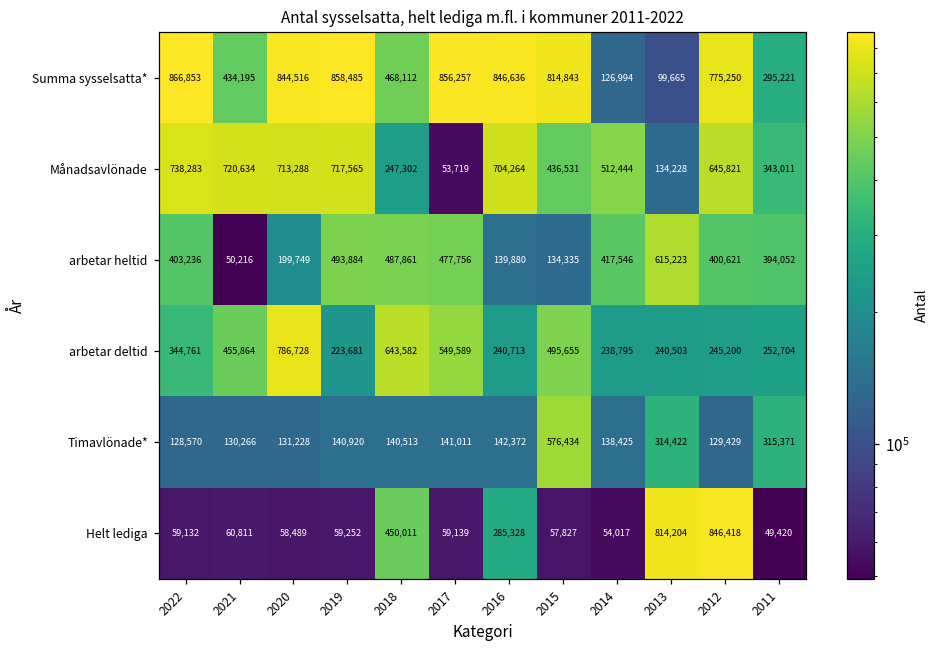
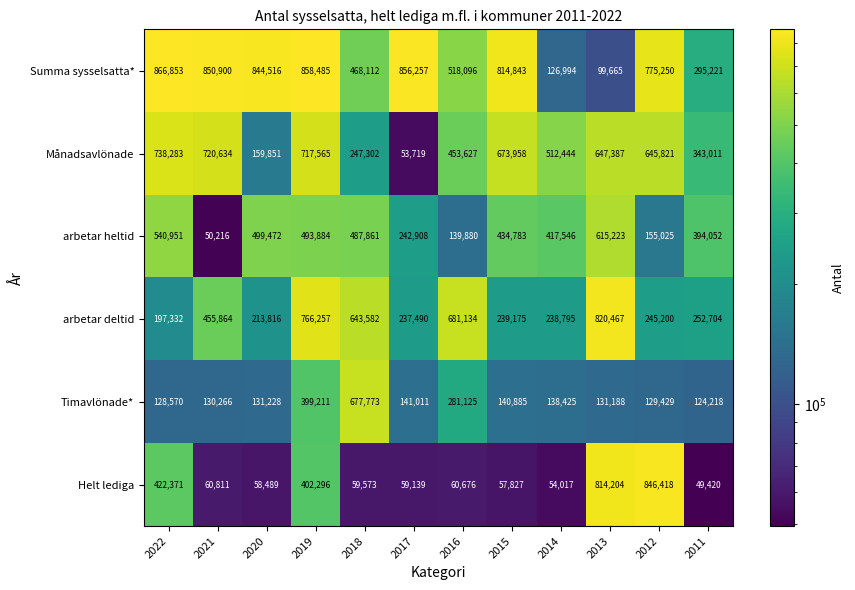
  {
    "Summa sysselsatta*": {
      "2022": "866,853",
-     "2021": "434,195",
+     "2021": "850,900",
      "2020": "844,516",
      "2019": "858,485",
      "2018": "468,112",
      "2017": "856,257",
-     "2016": "846,636",
+     "2016": "518,096",
      "2015": "814,843",
      "2014": "126,994",
      "2013": "99,665",
      "2012": "775,250",
      "2011": "295,221"
    },
    "Månadsavlönade": {
      "2022": "738,283",
      "2021": "720,634",
-     "2020": "713,288",
+     "2020": "159,851",
      "2019": "717,565",
      "2018": "247,302",
      "2017": "53,719",
-     "2016": "704,264",
-     "2015": "436,531",
+     "2016": "453,627",
+     "2015": "673,958",
      "2014": "512,444",
-     "2013": "134,228",
+     "2013": "647,387",
      "2012": "645,821",
      "2011": "343,011"
    },
    "arbetar heltid": {
-     "2022": "403,236",
+     "2022": "540,951",
      "2021": "50,216",
-     "2020": "199,749",
+     "2020": "499,472",
      "2019": "493,884",
      "2018": "487,861",
-     "2017": "477,756",
+     "2017": "242,908",
      "2016": "139,880",
-     "2015": "134,335",
+     "2015": "434,783",
      "2014": "417,546",
      "2013": "615,223",
-     "2012": "400,621",
+     "2012": "155,025",
      "2011": "394,052"
    },
    "arbetar deltid": {
-     "2022": "344,761",
+     "2022": "197,332",
      "2021": "455,864",
-     "2020": "786,728",
-     "2019": "223,681",
+     "2020": "213,816",
+     "2019": "766,257",
      "2018": "643,582",
-     "2017": "549,589",
-     "2016": "240,713",
-     "2015": "495,655",
+     "2017": "237,490",
+     "2016": "681,134",
+     "2015": "239,175",
      "2014": "238,795",
-     "2013": "240,503",
+     "2013": "820,467",
      "2012": "245,200",
      "2011": "252,704"
    },
    "Timavlönade*": {
      "2022": "128,570",
      "2021": "130,266",
      "2020": "131,228",
-     "2019": "140,920",
-     "2018": "140,513",
+     "2019": "399,211",
+     "2018": "677,773",
      "2017": "141,011",
-     "2016": "142,372",
-     "2015": "576,434",
+     "2016": "281,125",
+     "2015": "140,885",
      "2014": "138,425",
-     "2013": "314,422",
+     "2013": "131,188",
      "2012": "129,429",
-     "2011": "315,371"
+     "2011": "124,218"
    },
    "Helt lediga": {
-     "2022": "59,132",
+     "2022": "422,371",
      "2021": "60,811",
      "2020": "58,489",
-     "2019": "59,252",
-     "2018": "450,011",
+     "2019": "402,296",
+     "2018": "59,573",
      "2017": "59,139",
-     "2016": "285,328",
+     "2016": "60,676",
      "2015": "57,827",
      "2014": "54,017",
      "2013": "814,204",
      "2012": "846,418",
      "2011": "49,420"
    }
  }
